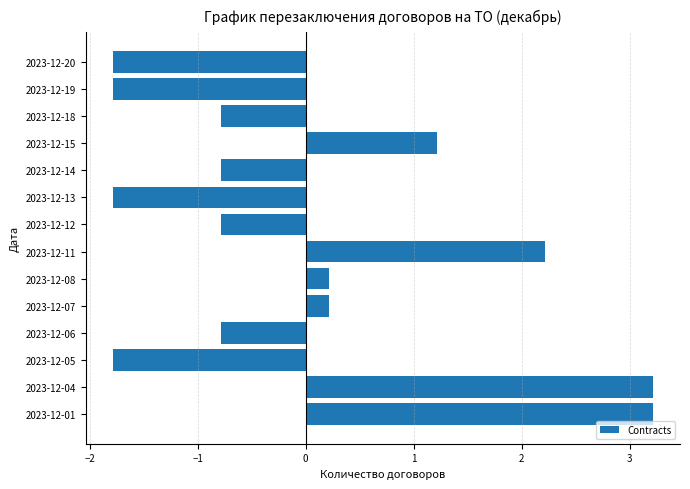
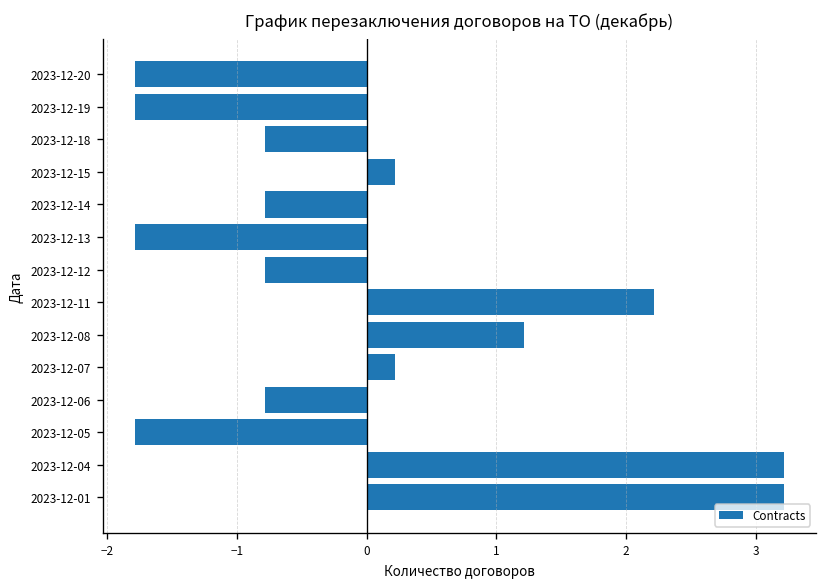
  {
    "2023-12-20": -1.79,
    "2023-12-19": -1.79,
    "2023-12-18": -0.79,
-   "2023-12-15": 1.21,
+   "2023-12-15": 0.21,
    "2023-12-14": -0.79,
    "2023-12-13": -1.79,
    "2023-12-12": -0.79,
    "2023-12-11": 2.21,
-   "2023-12-08": 0.21,
+   "2023-12-08": 1.21,
    "2023-12-07": 0.21,
    "2023-12-06": -0.79,
    "2023-12-05": -1.79,
    "2023-12-04": 3.21,
    "2023-12-01": 3.21
  }
